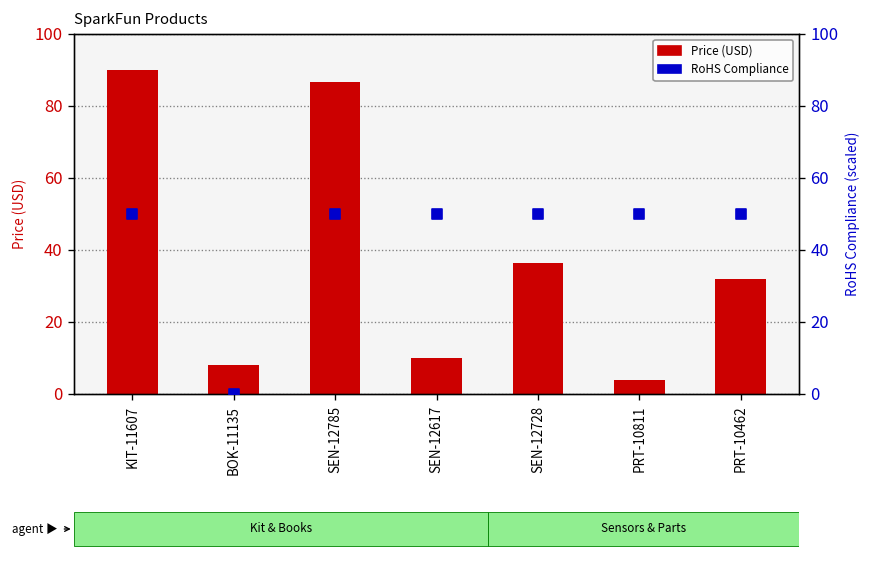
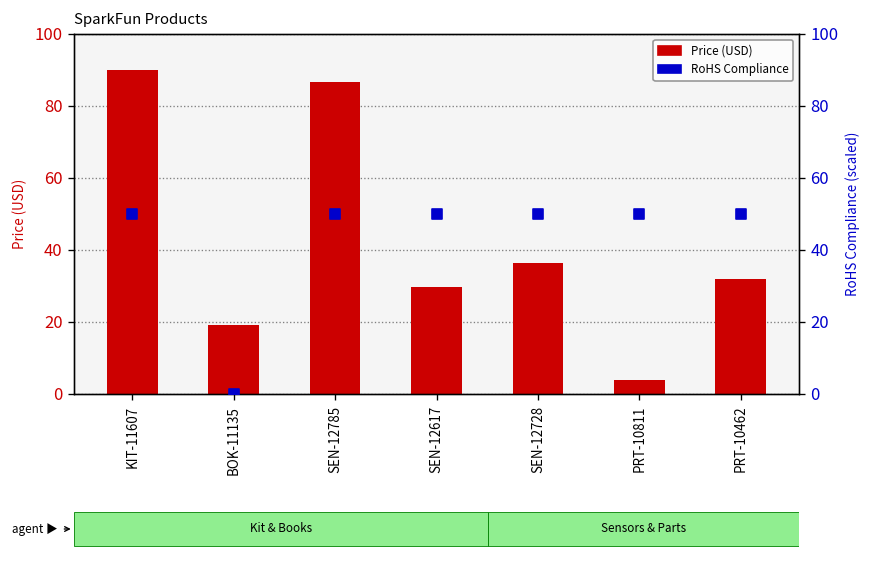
  {
    "Price (USD)": {
      "KIT-11607": 90,
-     "BOK-11135": 8,
+     "BOK-11135": 19,
      "SEN-12785": 87,
-     "SEN-12617": 10,
+     "SEN-12617": 30,
      "SEN-12728": 36,
      "PRT-10811": 4,
      "PRT-10462": 32
    }
  }
